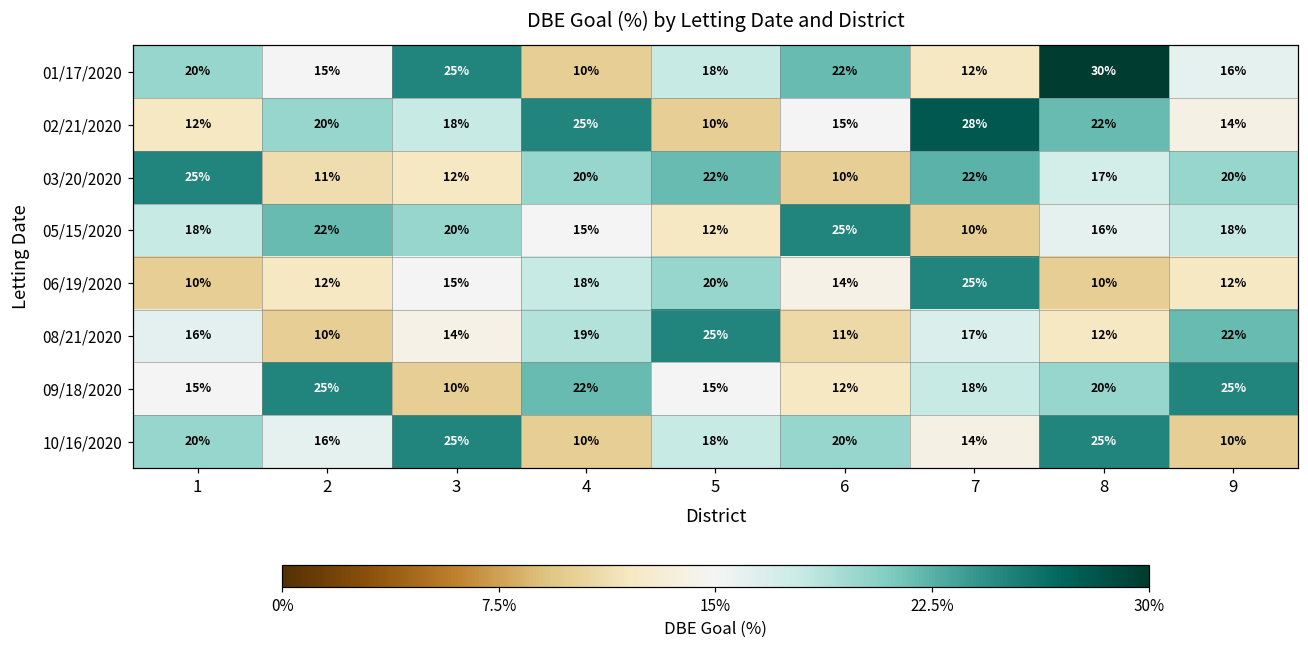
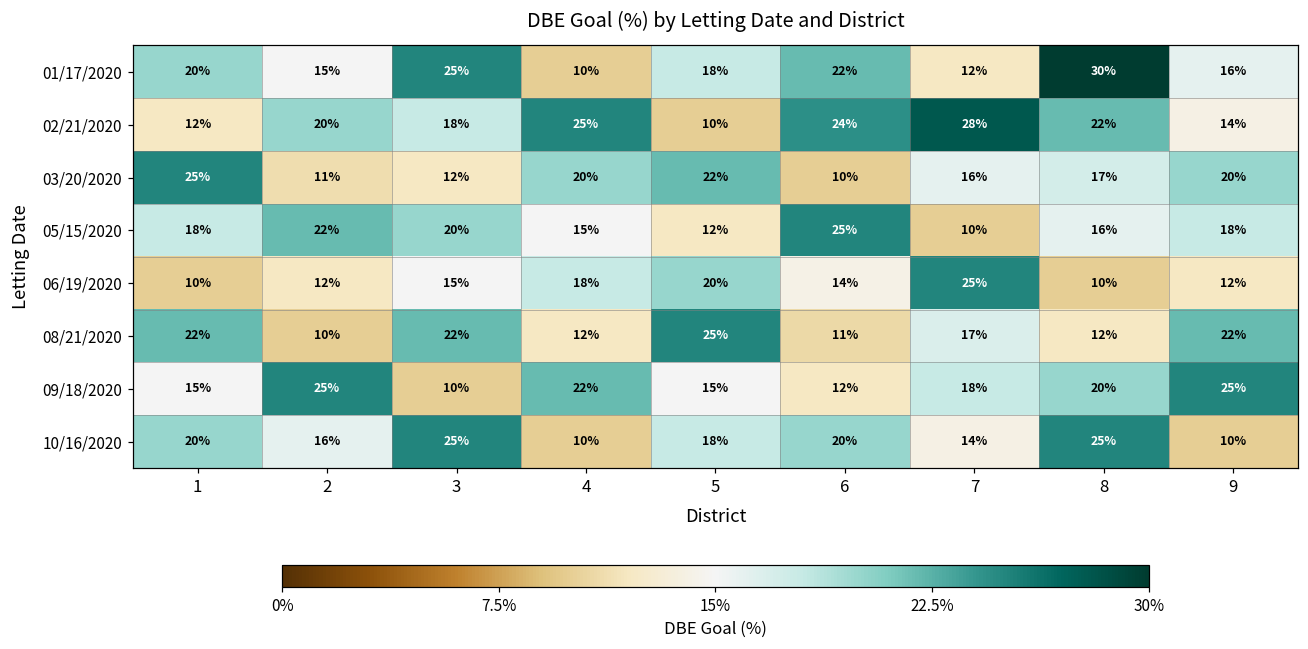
  {
    "01/17/2020": {
      "1": "20%",
      "2": "15%",
      "3": "25%",
      "4": "10%",
      "5": "18%",
      "6": "22%",
      "7": "12%",
      "8": "30%",
      "9": "16%"
    },
    "02/21/2020": {
      "1": "12%",
      "2": "20%",
      "3": "18%",
      "4": "25%",
      "5": "10%",
-     "6": "15%",
+     "6": "24%",
      "7": "28%",
      "8": "22%",
      "9": "14%"
    },
    "03/20/2020": {
      "1": "25%",
      "2": "11%",
      "3": "12%",
      "4": "20%",
      "5": "22%",
      "6": "10%",
-     "7": "22%",
+     "7": "16%",
      "8": "17%",
      "9": "20%"
    },
    "05/15/2020": {
      "1": "18%",
      "2": "22%",
      "3": "20%",
      "4": "15%",
      "5": "12%",
      "6": "25%",
      "7": "10%",
      "8": "16%",
      "9": "18%"
    },
    "06/19/2020": {
      "1": "10%",
      "2": "12%",
      "3": "15%",
      "4": "18%",
      "5": "20%",
      "6": "14%",
      "7": "25%",
      "8": "10%",
      "9": "12%"
    },
    "08/21/2020": {
-     "1": "16%",
+     "1": "22%",
      "2": "10%",
-     "3": "14%",
-     "4": "19%",
+     "3": "22%",
+     "4": "12%",
      "5": "25%",
      "6": "11%",
      "7": "17%",
      "8": "12%",
      "9": "22%"
    },
    "09/18/2020": {
      "1": "15%",
      "2": "25%",
      "3": "10%",
      "4": "22%",
      "5": "15%",
      "6": "12%",
      "7": "18%",
      "8": "20%",
      "9": "25%"
    },
    "10/16/2020": {
      "1": "20%",
      "2": "16%",
      "3": "25%",
      "4": "10%",
      "5": "18%",
      "6": "20%",
      "7": "14%",
      "8": "25%",
      "9": "10%"
    }
  }
